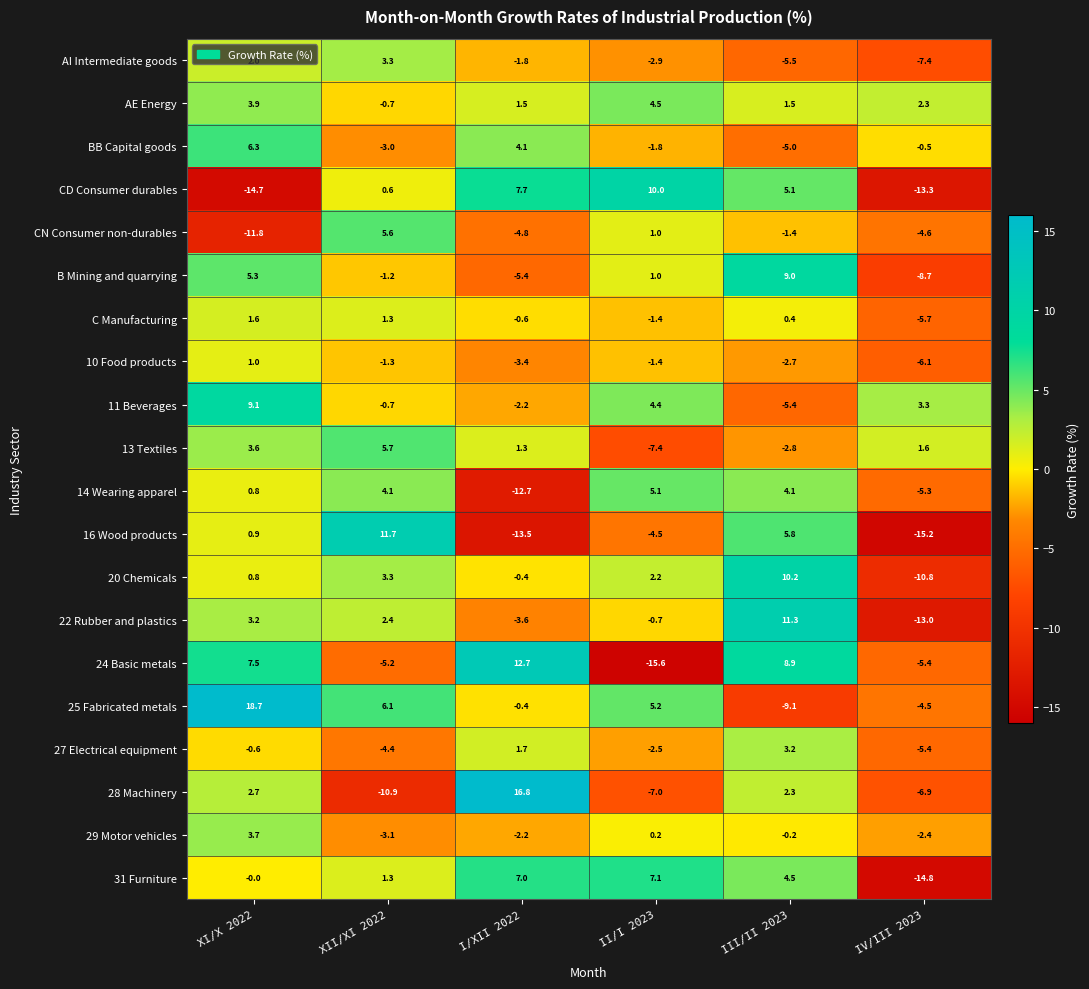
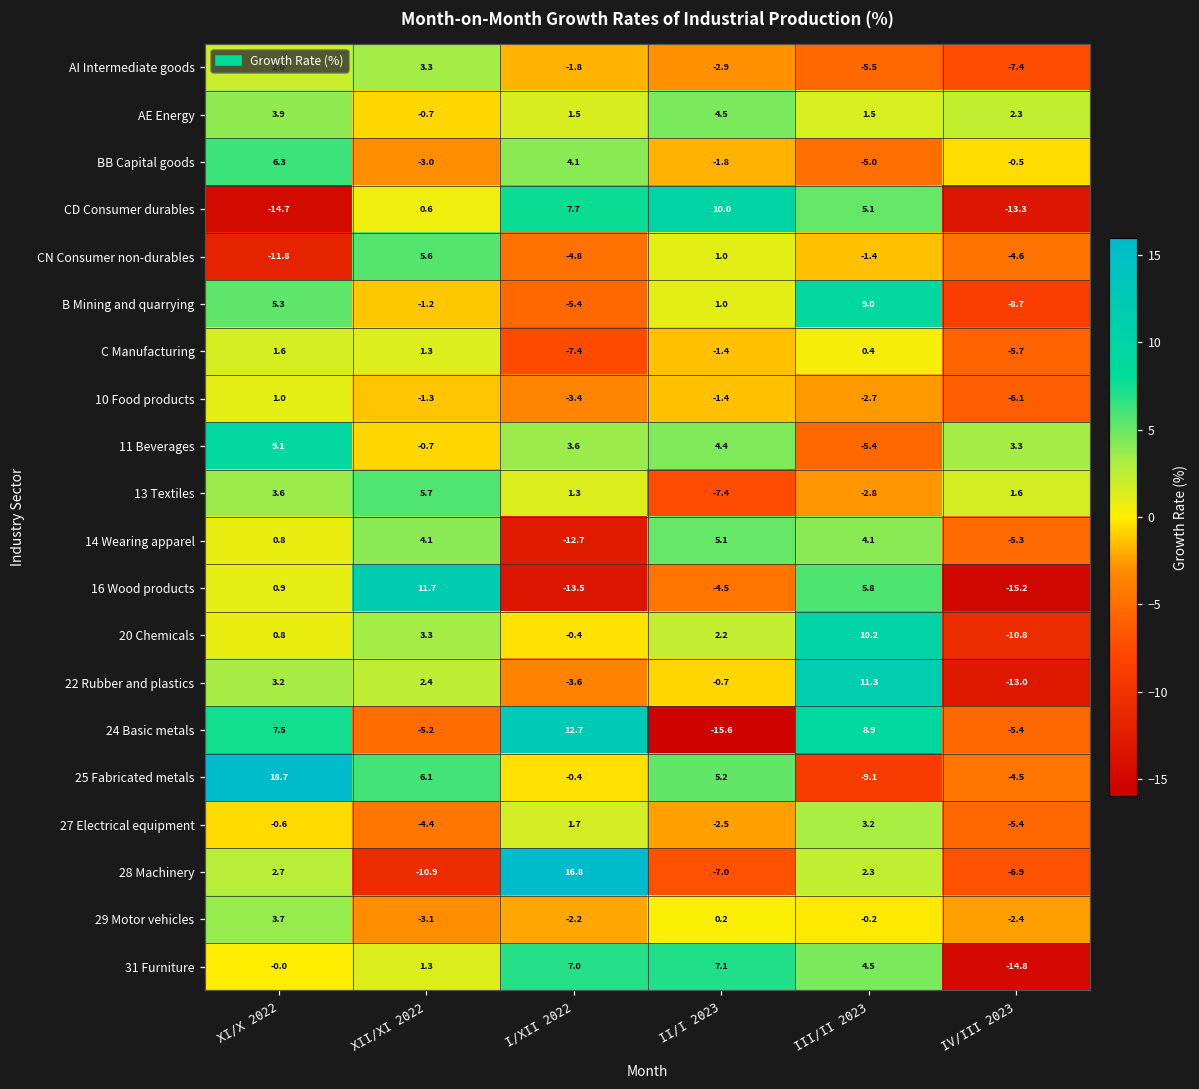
  {
    "AI Intermediate goods": {
      "XII/XI 2022": 3.3,
      "I/XII 2022": -1.8,
      "II/I 2023": -2.9,
      "III/II 2023": -5.5,
      "IV/III 2023": -7.4
    },
    "AE Energy": {
      "XI/X 2022": 3.9,
      "XII/XI 2022": -0.7,
      "I/XII 2022": 1.5,
      "II/I 2023": 4.5,
      "III/II 2023": 1.5,
      "IV/III 2023": 2.3
    },
    "BB Capital goods": {
      "XI/X 2022": 6.3,
      "XII/XI 2022": -3.0,
      "I/XII 2022": 4.1,
      "II/I 2023": -1.8,
      "III/II 2023": -5.0,
      "IV/III 2023": -0.5
    },
    "CD Consumer durables": {
      "XI/X 2022": -14.7,
      "XII/XI 2022": 0.6,
      "I/XII 2022": 7.7,
      "II/I 2023": 10.0,
      "III/II 2023": 5.1,
      "IV/III 2023": -13.3
    },
    "CN Consumer non-durables": {
      "XI/X 2022": -11.8,
      "XII/XI 2022": 5.6,
      "I/XII 2022": -4.8,
      "II/I 2023": 1.0,
      "III/II 2023": -1.4,
      "IV/III 2023": -4.6
    },
    "B Mining and quarrying": {
      "XI/X 2022": 5.3,
      "XII/XI 2022": -1.2,
      "I/XII 2022": -5.4,
      "II/I 2023": 1.0,
      "III/II 2023": 9.0,
      "IV/III 2023": -8.7
    },
    "C Manufacturing": {
      "XI/X 2022": 1.6,
      "XII/XI 2022": 1.3,
-     "I/XII 2022": -0.6,
+     "I/XII 2022": -7.4,
      "II/I 2023": -1.4,
      "III/II 2023": 0.4,
      "IV/III 2023": -5.7
    },
    "10 Food products": {
      "XI/X 2022": 1.0,
      "XII/XI 2022": -1.3,
      "I/XII 2022": -3.4,
      "II/I 2023": -1.4,
      "III/II 2023": -2.7,
      "IV/III 2023": -6.1
    },
    "11 Beverages": {
      "XI/X 2022": 9.1,
      "XII/XI 2022": -0.7,
-     "I/XII 2022": -2.2,
+     "I/XII 2022": 3.6,
      "II/I 2023": 4.4,
      "III/II 2023": -5.4,
      "IV/III 2023": 3.3
    },
    "13 Textiles": {
      "XI/X 2022": 3.6,
      "XII/XI 2022": 5.7,
      "I/XII 2022": 1.3,
      "II/I 2023": -7.4,
      "III/II 2023": -2.8,
      "IV/III 2023": 1.6
    },
    "14 Wearing apparel": {
      "XI/X 2022": 0.8,
      "XII/XI 2022": 4.1,
      "I/XII 2022": -12.7,
      "II/I 2023": 5.1,
      "III/II 2023": 4.1,
      "IV/III 2023": -5.3
    },
    "16 Wood products": {
      "XI/X 2022": 0.9,
      "XII/XI 2022": 11.7,
      "I/XII 2022": -13.5,
      "II/I 2023": -4.5,
      "III/II 2023": 5.8,
      "IV/III 2023": -15.2
    },
    "20 Chemicals": {
      "XI/X 2022": 0.8,
      "XII/XI 2022": 3.3,
      "I/XII 2022": -0.4,
      "II/I 2023": 2.2,
      "III/II 2023": 10.2,
      "IV/III 2023": -10.8
    },
    "22 Rubber and plastics": {
      "XI/X 2022": 3.2,
      "XII/XI 2022": 2.4,
      "I/XII 2022": -3.6,
      "II/I 2023": -0.7,
      "III/II 2023": 11.3,
      "IV/III 2023": -13.0
    },
    "24 Basic metals": {
      "XI/X 2022": 7.5,
      "XII/XI 2022": -5.2,
      "I/XII 2022": 12.7,
      "II/I 2023": -15.6,
      "III/II 2023": 8.9,
      "IV/III 2023": -5.4
    },
    "25 Fabricated metals": {
      "XI/X 2022": 18.7,
      "XII/XI 2022": 6.1,
      "I/XII 2022": -0.4,
      "II/I 2023": 5.2,
      "III/II 2023": -9.1,
      "IV/III 2023": -4.5
    },
    "27 Electrical equipment": {
      "XI/X 2022": -0.6,
      "XII/XI 2022": -4.4,
      "I/XII 2022": 1.7,
      "II/I 2023": -2.5,
      "III/II 2023": 3.2,
      "IV/III 2023": -5.4
    },
    "28 Machinery": {
      "XI/X 2022": 2.7,
      "XII/XI 2022": -10.9,
      "I/XII 2022": 16.8,
      "II/I 2023": -7.0,
      "III/II 2023": 2.3,
      "IV/III 2023": -6.9
    },
    "29 Motor vehicles": {
      "XI/X 2022": 3.7,
      "XII/XI 2022": -3.1,
      "I/XII 2022": -2.2,
      "II/I 2023": 0.2,
      "III/II 2023": -0.2,
      "IV/III 2023": -2.4
    },
    "31 Furniture": {
      "XI/X 2022": -0.0,
      "XII/XI 2022": 1.3,
      "I/XII 2022": 7.0,
      "II/I 2023": 7.1,
      "III/II 2023": 4.5,
      "IV/III 2023": -14.8
    }
  }
